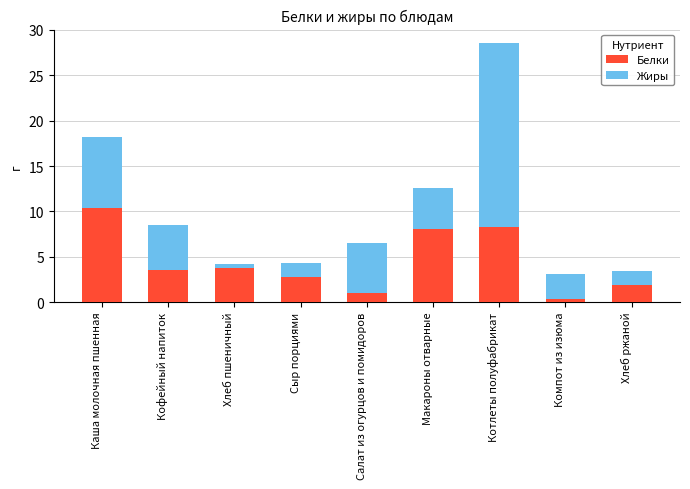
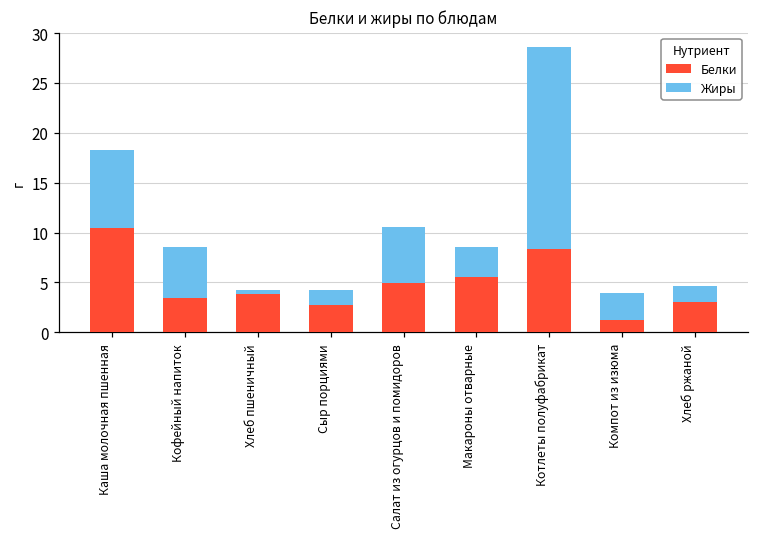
  {
    "Белки": {
      "Каша молочная пшенная": 10,
      "Кофейный напиток": 3,
      "Хлеб пшеничный": 4,
      "Сыр порциями": 3,
-     "Салат из огурцов и помидоров": 1,
-     "Макароны отварные": 8,
+     "Салат из огурцов и помидоров": 5,
+     "Макароны отварные": 6,
      "Котлеты полуфабрикат": 8,
-     "Компот из изюма": 0,
-     "Хлеб ржаной": 2
+     "Компот из изюма": 1,
+     "Хлеб ржаной": 3
    },
    "Жиры": {
      "Каша молочная пшенная": 8,
      "Кофейный напиток": 5,
      "Хлеб пшеничный": 0,
      "Сыр порциями": 1,
      "Салат из огурцов и помидоров": 6,
-     "Макароны отварные": 5,
+     "Макароны отварные": 3,
      "Котлеты полуфабрикат": 20,
      "Компот из изюма": 3,
      "Хлеб ржаной": 2
    }
  }
